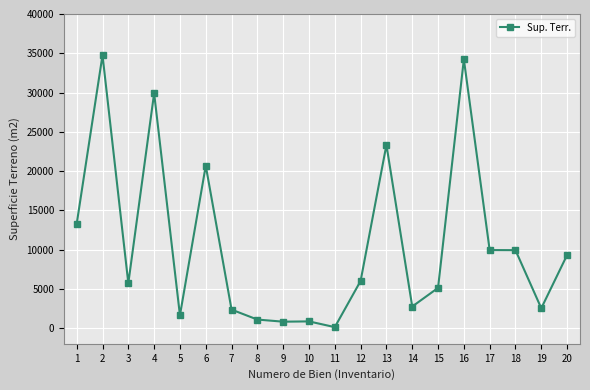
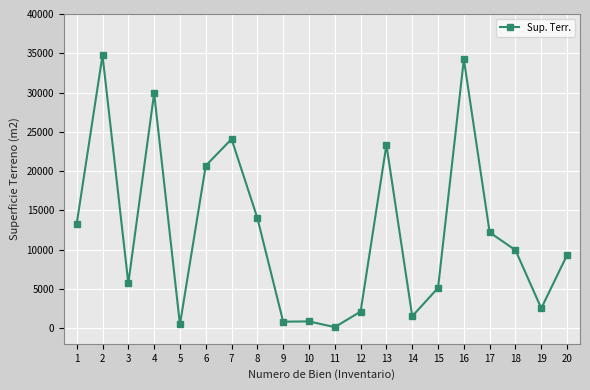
  {
    "1": 13000,
    "2": 35000,
    "3": 6000,
    "4": 30000,
-   "5": 2000,
+   "5": 0,
    "6": 21000,
-   "7": 2000,
-   "8": 1000,
+   "7": 24000,
+   "8": 14000,
    "9": 1000,
    "10": 1000,
    "11": 0,
-   "12": 6000,
+   "12": 2000,
    "13": 23000,
-   "14": 3000,
+   "14": 2000,
    "15": 5000,
    "16": 34000,
-   "17": 10000,
+   "17": 12000,
    "18": 10000,
    "19": 3000,
    "20": 9000
  }
